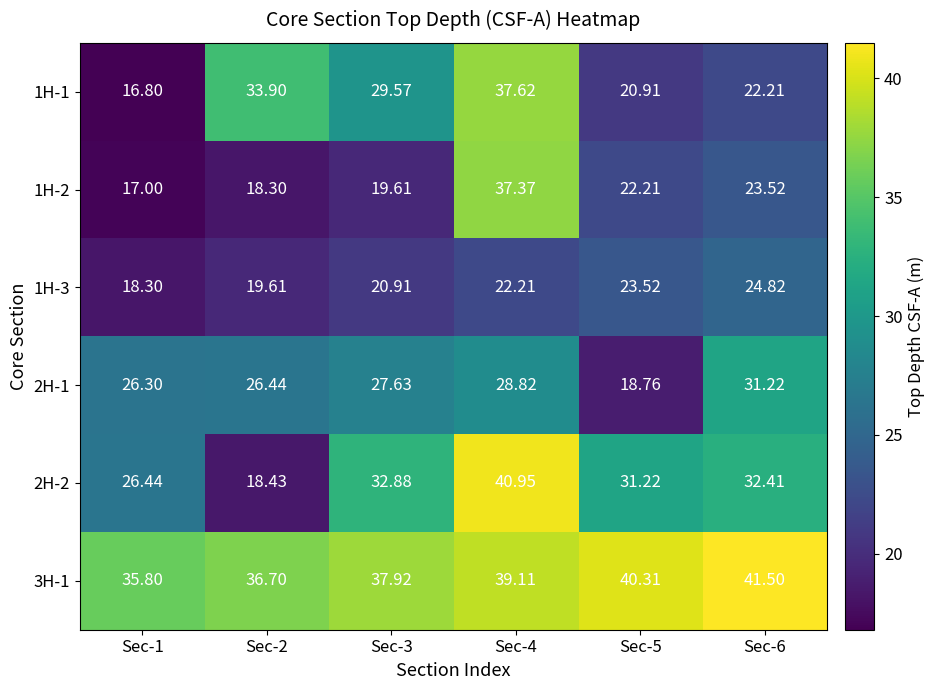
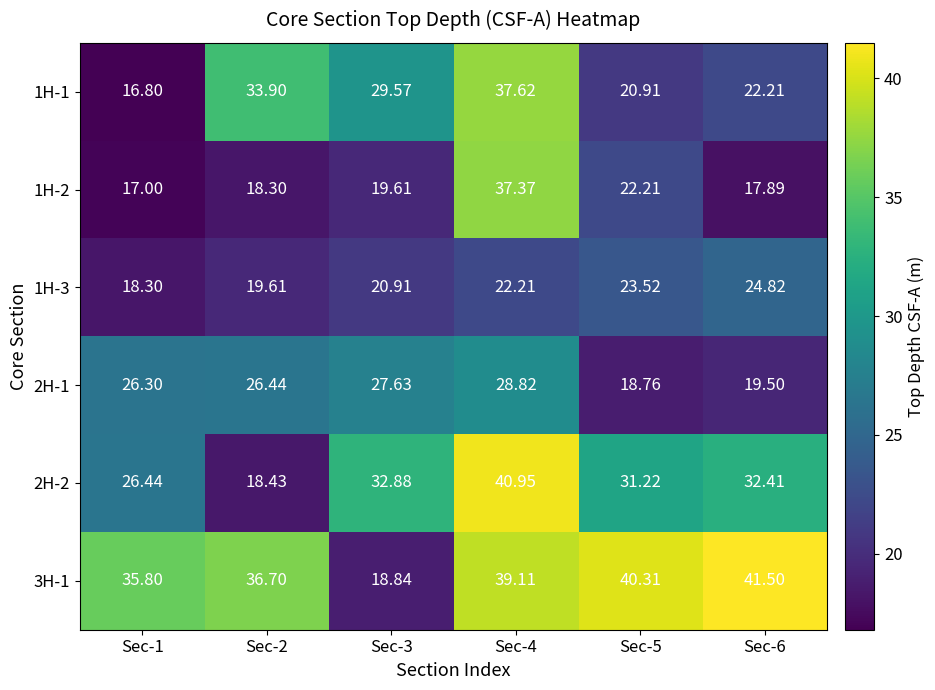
  {
    "1H-1": {
      "Sec-1": 16.80,
      "Sec-2": 33.90,
      "Sec-3": 29.57,
      "Sec-4": 37.62,
      "Sec-5": 20.91,
      "Sec-6": 22.21
    },
    "1H-2": {
      "Sec-1": 17.00,
      "Sec-2": 18.30,
      "Sec-3": 19.61,
      "Sec-4": 37.37,
      "Sec-5": 22.21,
-     "Sec-6": 23.52
+     "Sec-6": 17.89
    },
    "1H-3": {
      "Sec-1": 18.30,
      "Sec-2": 19.61,
      "Sec-3": 20.91,
      "Sec-4": 22.21,
      "Sec-5": 23.52,
      "Sec-6": 24.82
    },
    "2H-1": {
      "Sec-1": 26.30,
      "Sec-2": 26.44,
      "Sec-3": 27.63,
      "Sec-4": 28.82,
      "Sec-5": 18.76,
-     "Sec-6": 31.22
+     "Sec-6": 19.50
    },
    "2H-2": {
      "Sec-1": 26.44,
      "Sec-2": 18.43,
      "Sec-3": 32.88,
      "Sec-4": 40.95,
      "Sec-5": 31.22,
      "Sec-6": 32.41
    },
    "3H-1": {
      "Sec-1": 35.80,
      "Sec-2": 36.70,
-     "Sec-3": 37.92,
+     "Sec-3": 18.84,
      "Sec-4": 39.11,
      "Sec-5": 40.31,
      "Sec-6": 41.50
    }
  }
